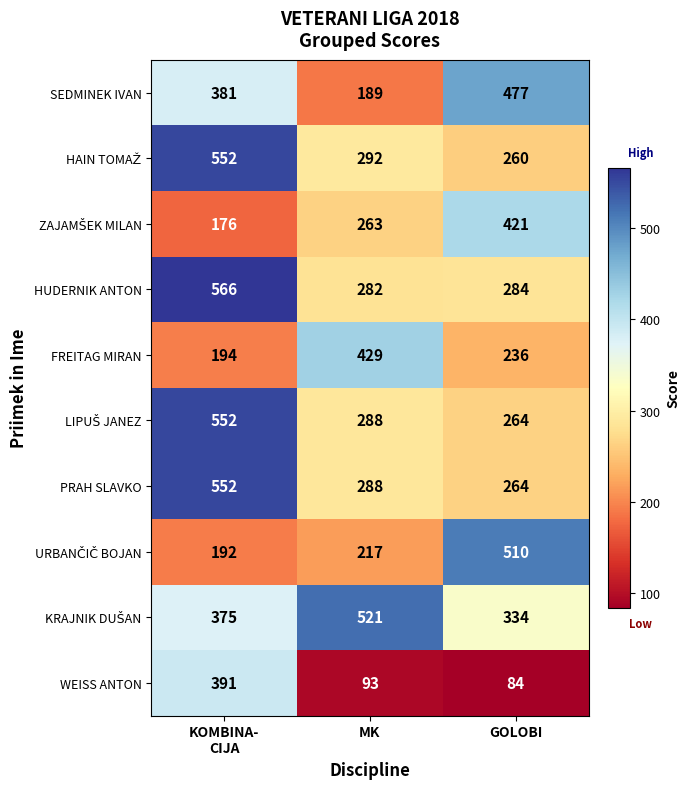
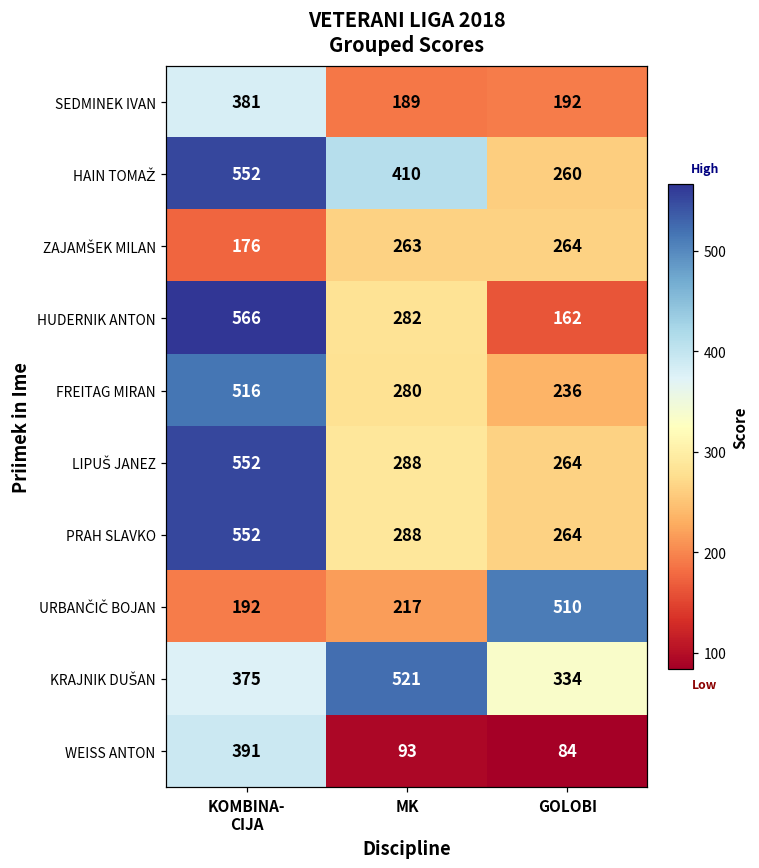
  {
    "SEDMINEK IVAN": {
      "KOMBINA- CIJA": 381,
      "MK": 189,
-     "GOLOBI": 477
+     "GOLOBI": 192
    },
    "HAIN TOMAŽ": {
      "KOMBINA- CIJA": 552,
-     "MK": 292,
+     "MK": 410,
      "GOLOBI": 260
    },
    "ZAJAMŠEK MILAN": {
      "KOMBINA- CIJA": 176,
      "MK": 263,
-     "GOLOBI": 421
+     "GOLOBI": 264
    },
    "HUDERNIK ANTON": {
      "KOMBINA- CIJA": 566,
      "MK": 282,
-     "GOLOBI": 284
+     "GOLOBI": 162
    },
    "FREITAG MIRAN": {
-     "KOMBINA- CIJA": 194,
-     "MK": 429,
+     "KOMBINA- CIJA": 516,
+     "MK": 280,
      "GOLOBI": 236
    },
    "LIPUŠ JANEZ": {
      "KOMBINA- CIJA": 552,
      "MK": 288,
      "GOLOBI": 264
    },
    "PRAH SLAVKO": {
      "KOMBINA- CIJA": 552,
      "MK": 288,
      "GOLOBI": 264
    },
    "URBANČIČ BOJAN": {
      "KOMBINA- CIJA": 192,
      "MK": 217,
      "GOLOBI": 510
    },
    "KRAJNIK DUŠAN": {
      "KOMBINA- CIJA": 375,
      "MK": 521,
      "GOLOBI": 334
    },
    "WEISS ANTON": {
      "KOMBINA- CIJA": 391,
      "MK": 93,
      "GOLOBI": 84
    }
  }
